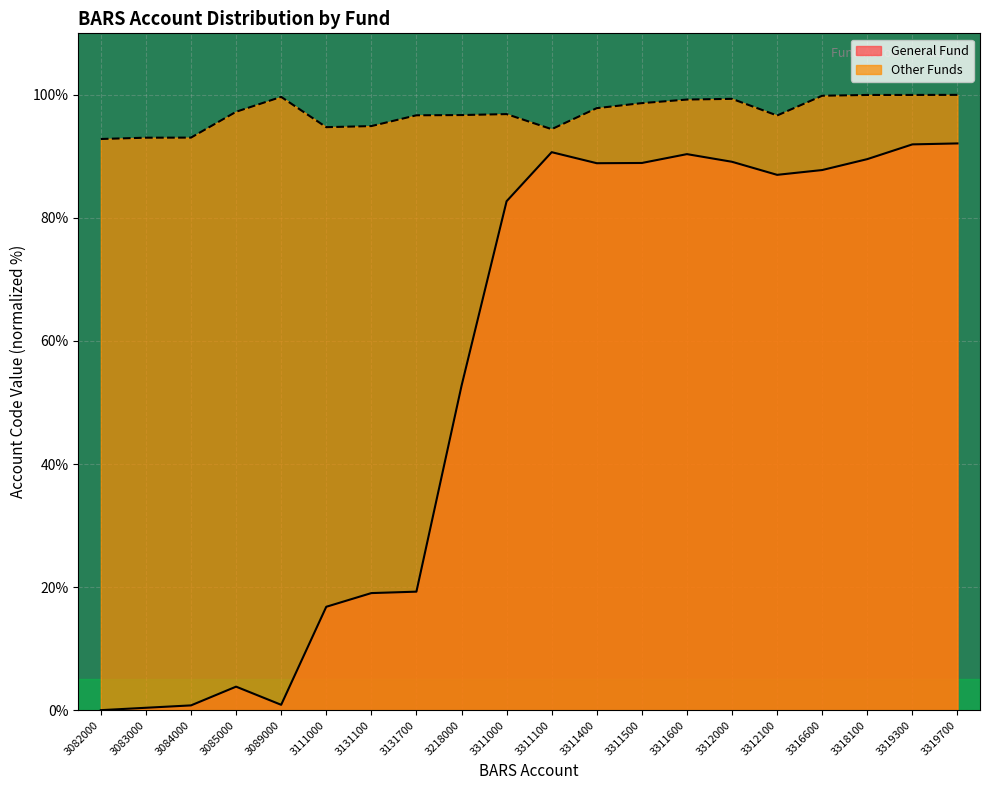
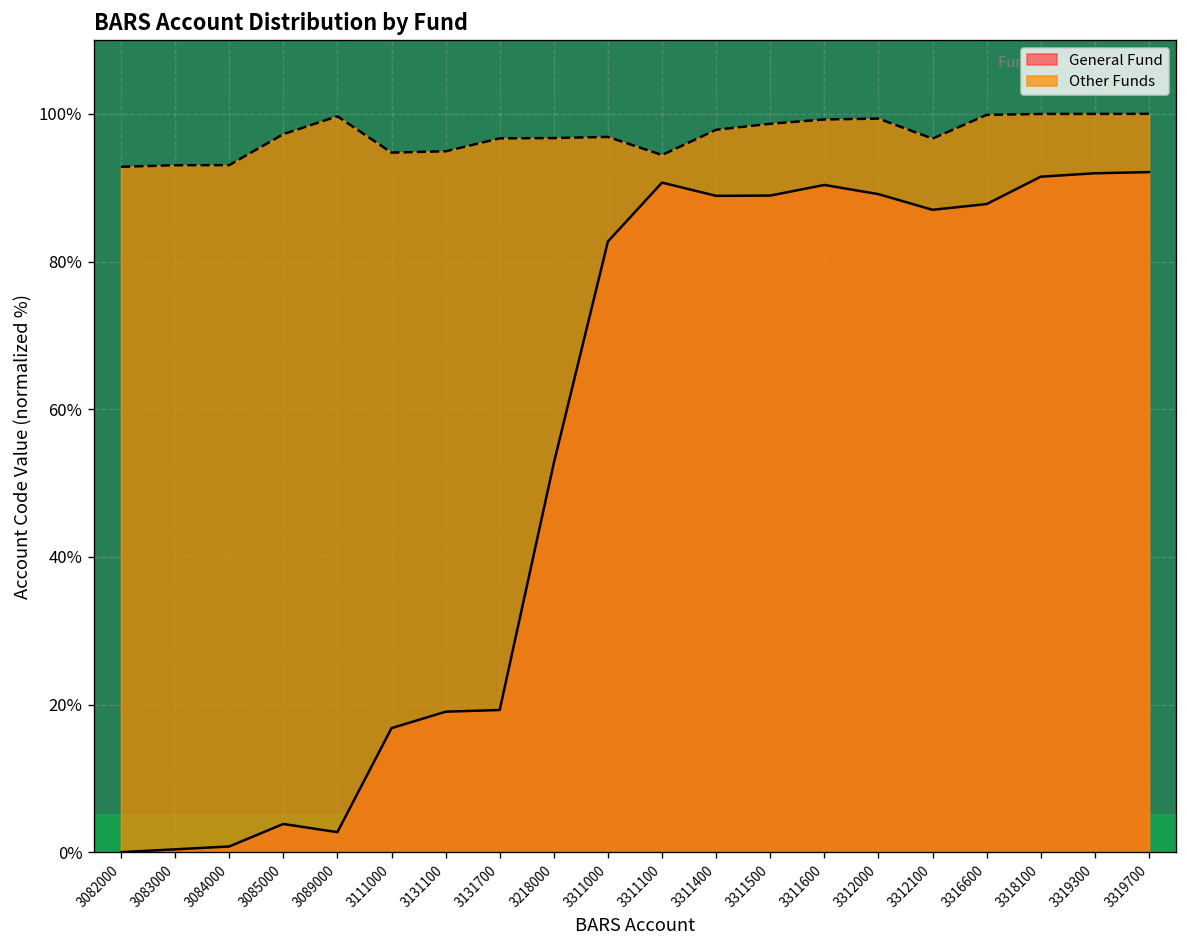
  {
    "General Fund": {
      "3082000": "0%",
      "3083000": "0%",
      "3084000": "1%",
      "3085000": "4%",
-     "3089000": "1%",
+     "3089000": "3%",
      "3111000": "17%",
      "3131100": "19%",
      "3131700": "19%",
      "3218000": "53%",
      "3311000": "83%",
      "3311100": "91%",
      "3311400": "89%",
      "3311500": "89%",
      "3311600": "90%",
      "3312000": "89%",
      "3312100": "87%",
      "3316600": "88%",
-     "3318100": "90%",
+     "3318100": "91%",
      "3319300": "92%",
      "3319700": "92%"
    },
    "Other Funds": {
      "3082000": "93%",
      "3083000": "93%",
      "3084000": "93%",
      "3085000": "97%",
      "3089000": "100%",
      "3111000": "95%",
      "3131100": "95%",
      "3131700": "97%",
      "3218000": "97%",
      "3311000": "97%",
      "3311100": "94%",
      "3311400": "98%",
      "3311500": "99%",
      "3311600": "99%",
      "3312000": "99%",
      "3312100": "97%",
      "3316600": "100%",
      "3318100": "100%",
      "3319300": "100%",
      "3319700": "100%"
    }
  }
